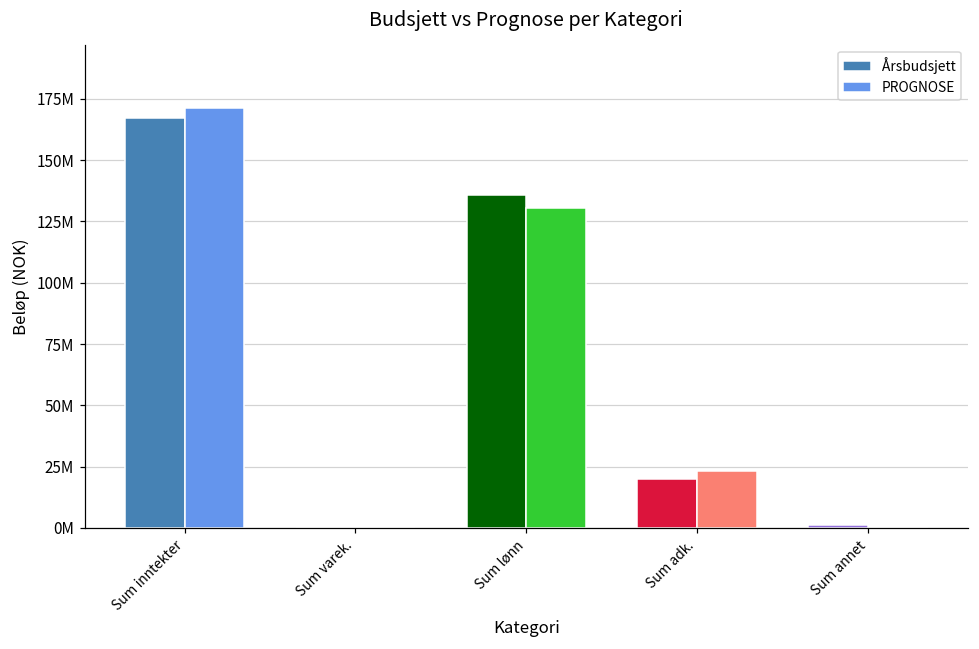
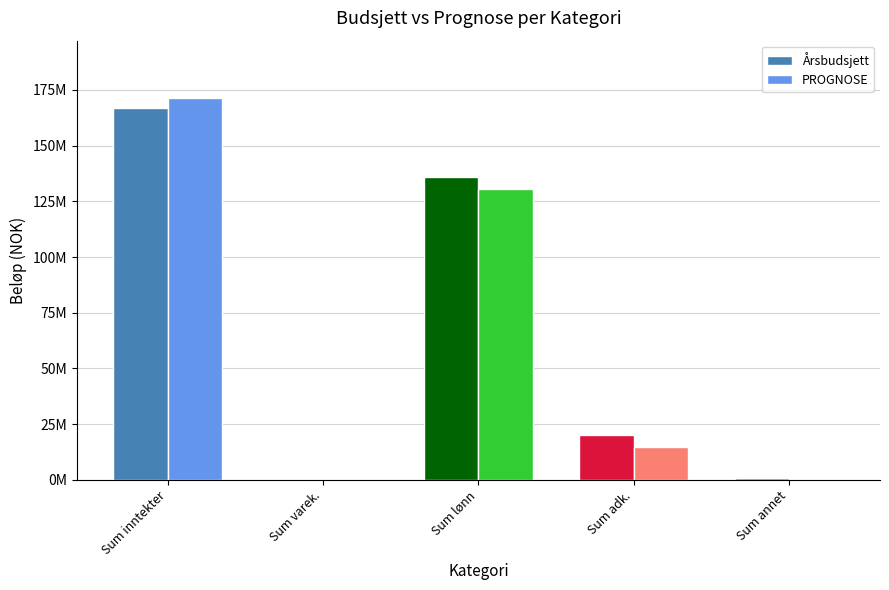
  {
    "Årsbudsjett": {
      "Sum inntekter": 167000000,
      "Sum varek.": 0,
      "Sum lønn": 136000000,
      "Sum adk.": 20000000
    },
    "PROGNOSE": {
      "Sum inntekter": 171000000,
      "Sum varek.": 0,
      "Sum lønn": 131000000,
-     "Sum adk.": 23000000,
+     "Sum adk.": 15000000,
      "Sum annet": 0
    }
  }
